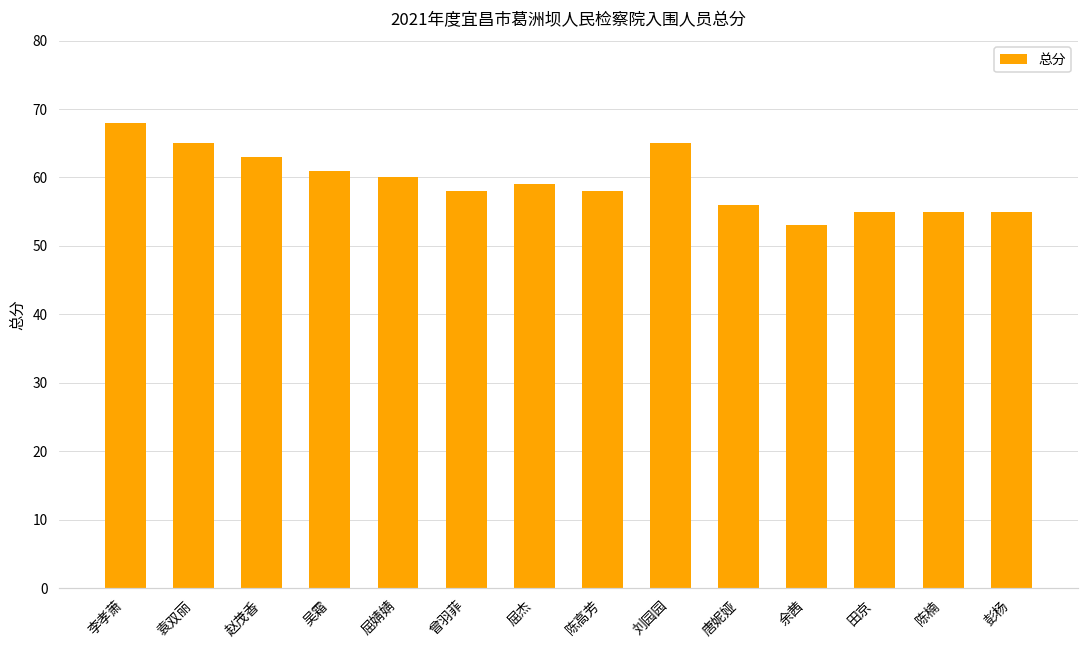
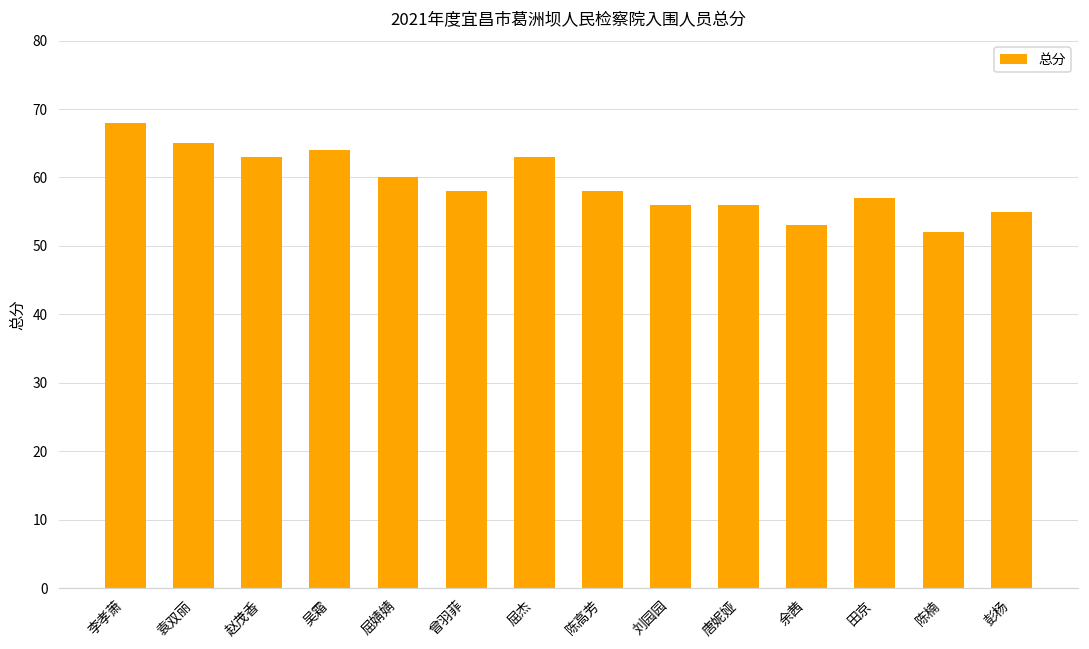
  {
    "李孝萧": 68,
    "袁双丽": 65,
    "赵茂香": 63,
-   "吴霜": 61,
+   "吴霜": 64,
    "屈婧婧": 60,
    "曾羽菲": 58,
-   "屈杰": 59,
+   "屈杰": 63,
    "陈高芳": 58,
-   "刘园园": 65,
+   "刘园园": 56,
    "唐妮娅": 56,
    "余茜": 53,
-   "田京": 55,
-   "陈楠": 55,
+   "田京": 57,
+   "陈楠": 52,
    "彭杨": 55
  }
